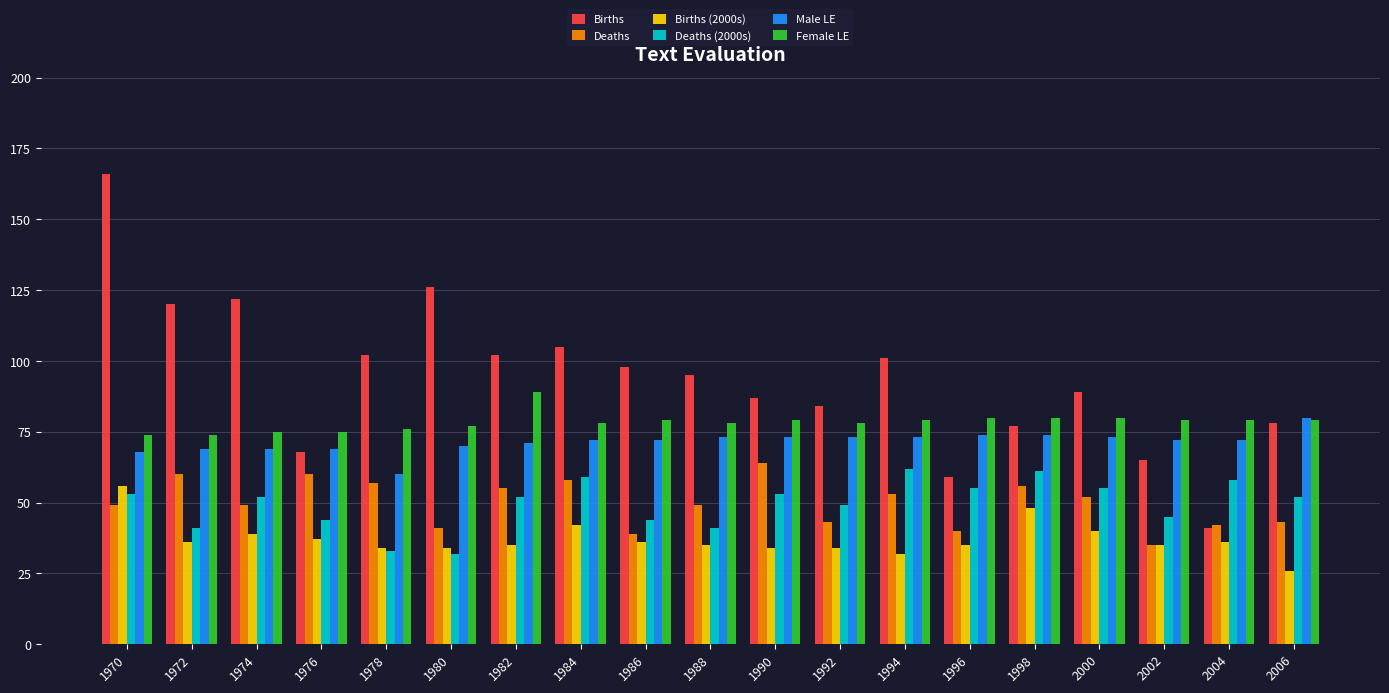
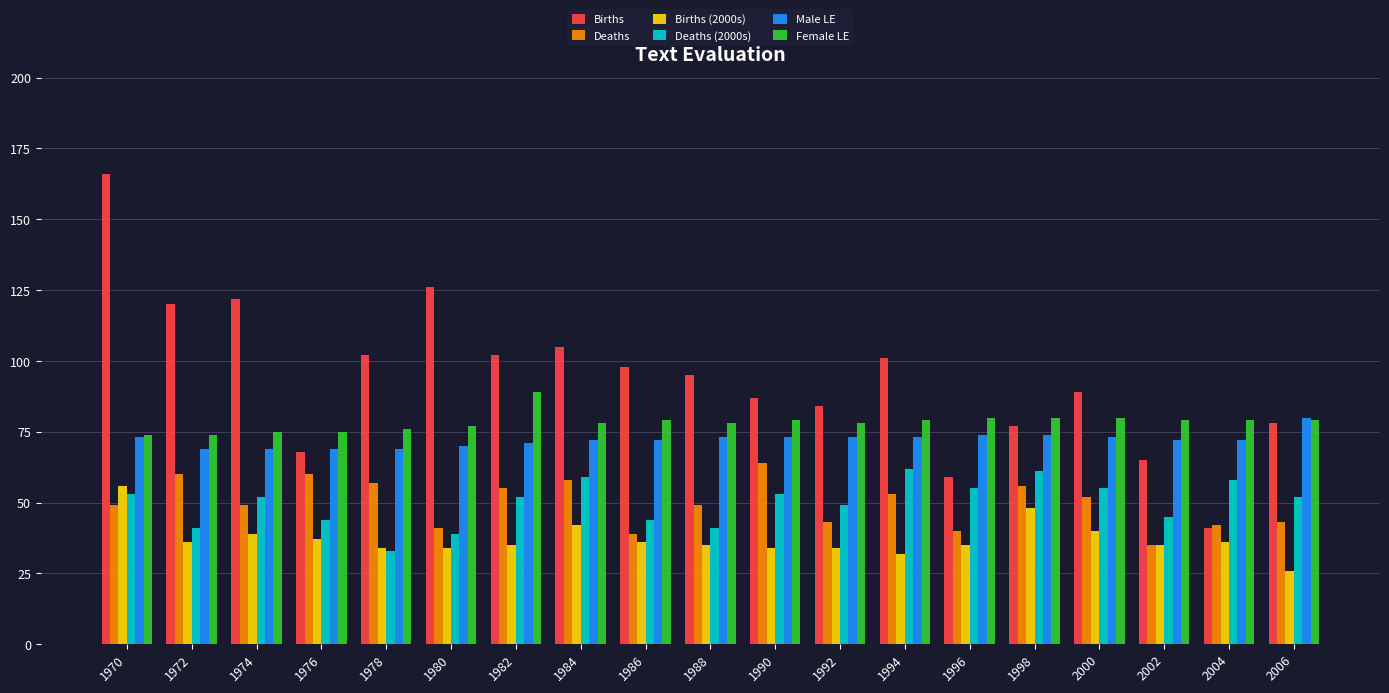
  {
    "Births": {
      "1970": 166,
      "1972": 120,
      "1974": 122,
      "1976": 68,
      "1978": 102,
      "1980": 126,
      "1982": 102,
      "1984": 105,
      "1986": 98,
      "1988": 95,
      "1990": 87,
      "1992": 84,
      "1994": 101,
      "1996": 59,
      "1998": 77,
      "2000": 89,
      "2002": 65,
      "2004": 41,
      "2006": 78
    },
    "Deaths": {
      "1970": 49,
      "1972": 60,
      "1974": 49,
      "1976": 60,
      "1978": 57,
      "1980": 41,
      "1982": 55,
      "1984": 58,
      "1986": 39,
      "1988": 49,
      "1990": 64,
      "1992": 43,
      "1994": 53,
      "1996": 40,
      "1998": 56,
      "2000": 52,
      "2002": 35,
      "2004": 42,
      "2006": 43
    },
    "Births (2000s)": {
      "1970": 56,
      "1972": 36,
      "1974": 39,
      "1976": 37,
      "1978": 34,
      "1980": 34,
      "1982": 35,
      "1984": 42,
      "1986": 36,
      "1988": 35,
      "1990": 34,
      "1992": 34,
      "1994": 32,
      "1996": 35,
      "1998": 48,
      "2000": 40,
      "2002": 35,
      "2004": 36,
      "2006": 26
    },
    "Deaths (2000s)": {
      "1970": 53,
      "1972": 41,
      "1974": 52,
      "1976": 44,
      "1978": 33,
-     "1980": 32,
+     "1980": 39,
      "1982": 52,
      "1984": 59,
      "1986": 44,
      "1988": 41,
      "1990": 53,
      "1992": 49,
      "1994": 62,
      "1996": 55,
      "1998": 61,
      "2000": 55,
      "2002": 45,
      "2004": 58,
      "2006": 52
    },
    "Male LE": {
-     "1970": 68,
+     "1970": 73,
      "1972": 69,
      "1974": 69,
      "1976": 69,
-     "1978": 60,
+     "1978": 69,
      "1980": 70,
      "1982": 71,
      "1984": 72,
      "1986": 72,
      "1988": 73,
      "1990": 73,
      "1992": 73,
      "1994": 73,
      "1996": 74,
      "1998": 74,
      "2000": 73,
      "2002": 72,
      "2004": 72,
      "2006": 80
    },
    "Female LE": {
      "1970": 74,
      "1972": 74,
      "1974": 75,
      "1976": 75,
      "1978": 76,
      "1980": 77,
      "1982": 89,
      "1984": 78,
      "1986": 79,
      "1988": 78,
      "1990": 79,
      "1992": 78,
      "1994": 79,
      "1996": 80,
      "1998": 80,
      "2000": 80,
      "2002": 79,
      "2004": 79,
      "2006": 79
    }
  }
